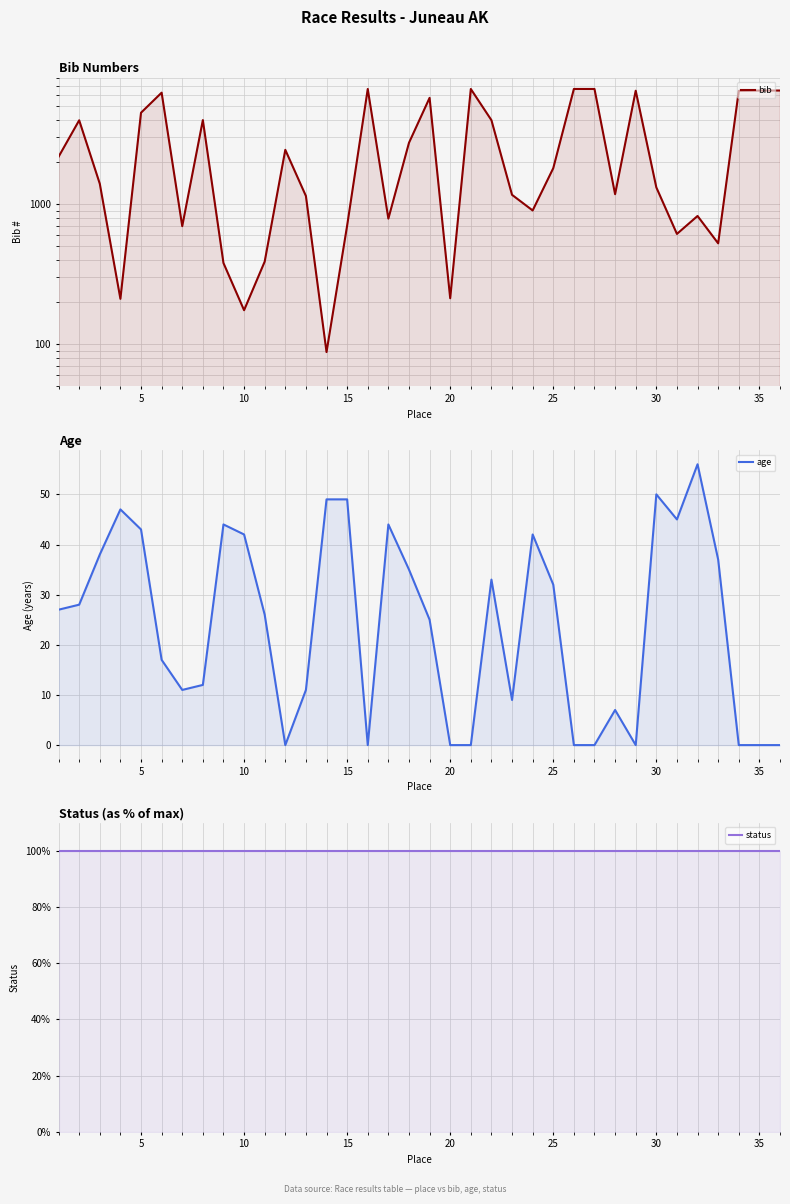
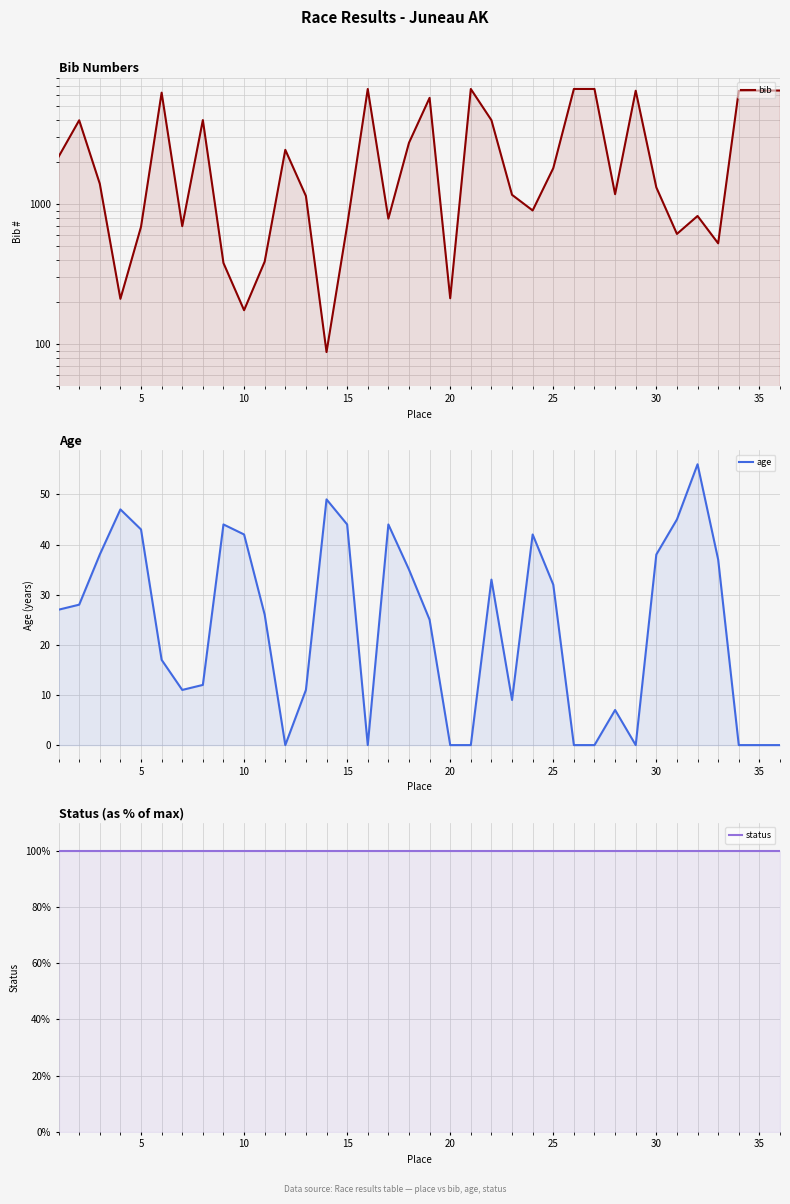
  {
    "Bib Numbers": {
-     "5": "4500",
+     "5": "700",
      "10": "180",
      "15": "700",
      "20": "210",
      "25": "1800",
      "30": "1300"
    },
    "Age": {
      "5": "43",
      "10": "42",
-     "15": "49",
+     "15": "44",
      "20": "0",
      "25": "32",
-     "30": "50",
+     "30": "38",
      "35": "0"
    },
    "Status (as % of max)": {
      "5": "100%",
      "10": "100%",
      "15": "100%",
      "20": "100%",
      "25": "100%",
      "30": "100%",
      "35": "100%"
    }
  }
